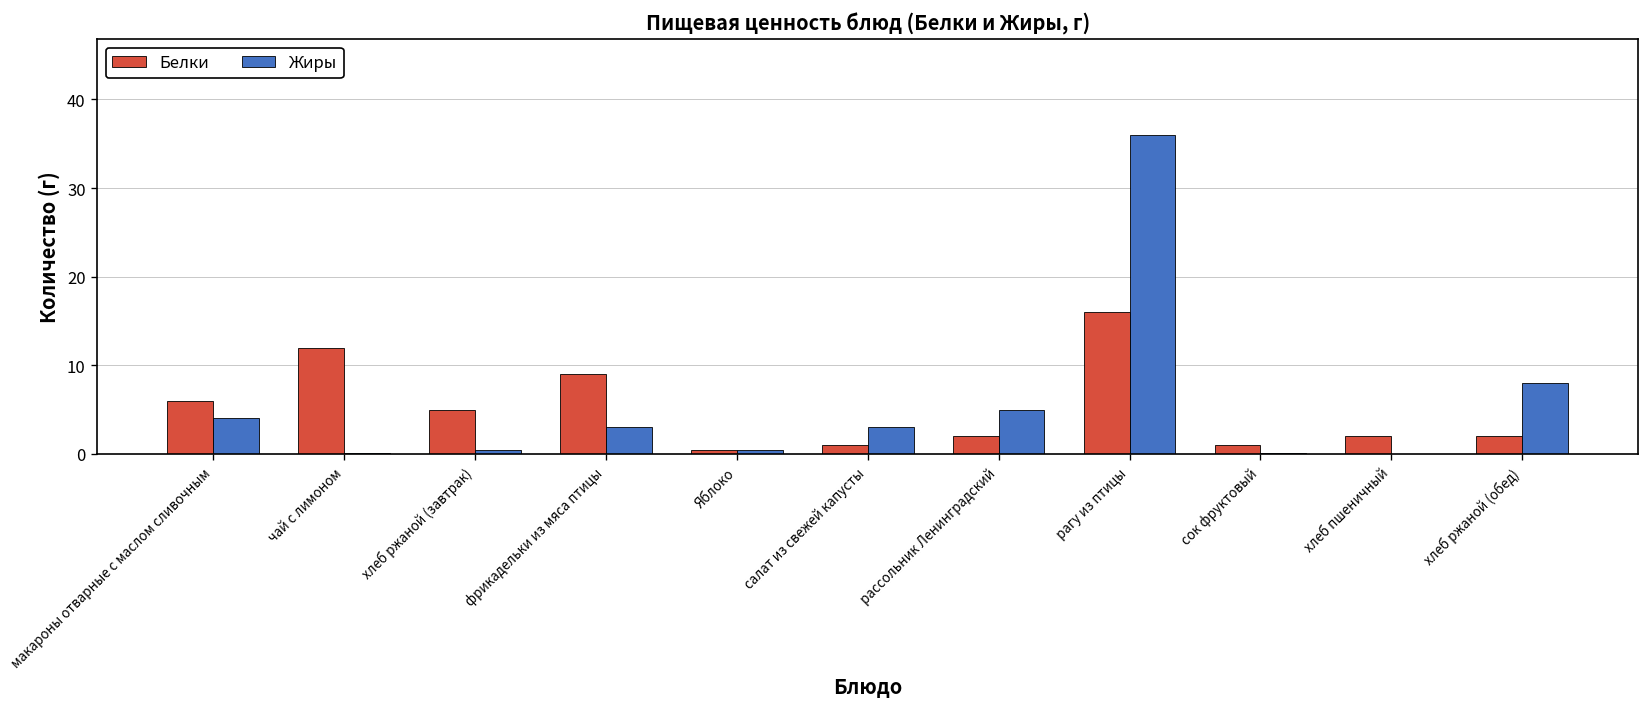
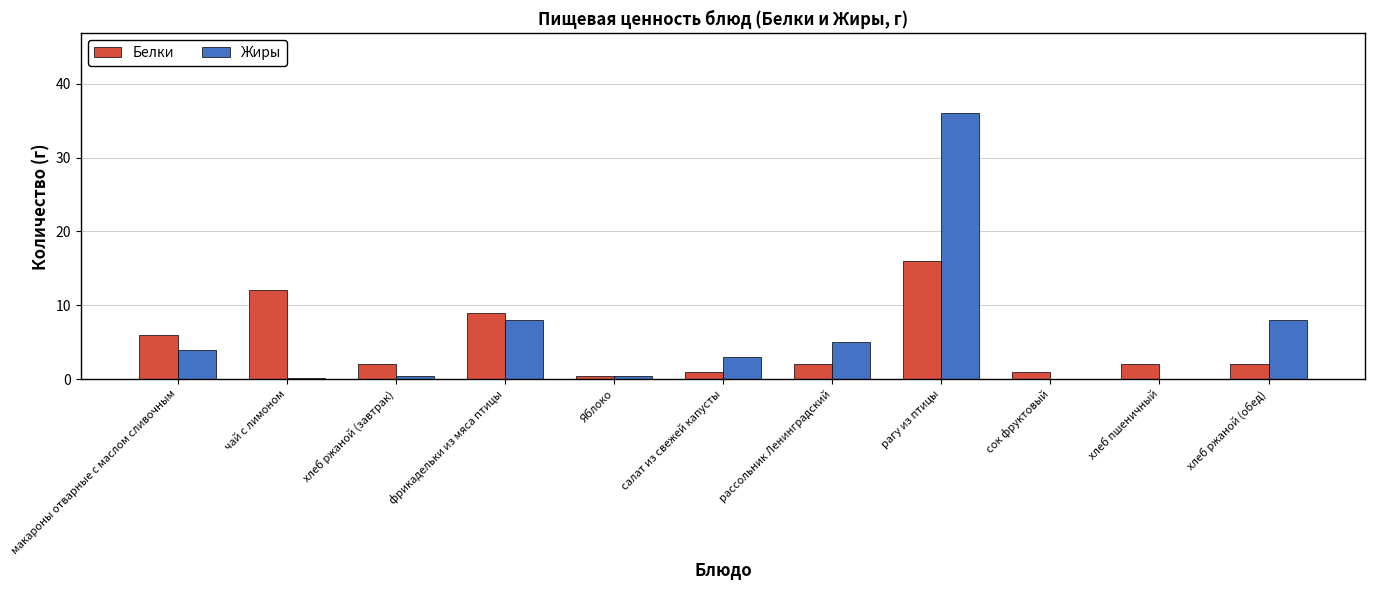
  {
    "Белки": {
      "макароны отварные с маслом сливочным": 6,
      "чай с лимоном": 12,
-     "хлеб ржаной (завтрак)": 5,
+     "хлеб ржаной (завтрак)": 2,
      "фрикадельки из мяса птицы": 9,
      "Яблоко": 0,
      "салат из свежей капусты": 1,
      "рассольник Ленинградский": 2,
      "рагу из птицы": 16,
      "сок фруктовый": 1,
      "хлеб пшеничный": 2,
      "хлеб ржаной (обед)": 2
    },
    "Жиры": {
      "макароны отварные с маслом сливочным": 4,
      "хлеб ржаной (завтрак)": 0,
-     "фрикадельки из мяса птицы": 3,
+     "фрикадельки из мяса птицы": 8,
      "Яблоко": 0,
      "салат из свежей капусты": 3,
      "рассольник Ленинградский": 5,
      "рагу из птицы": 36,
      "хлеб пшеничный": 0,
      "хлеб ржаной (обед)": 8
    }
  }
